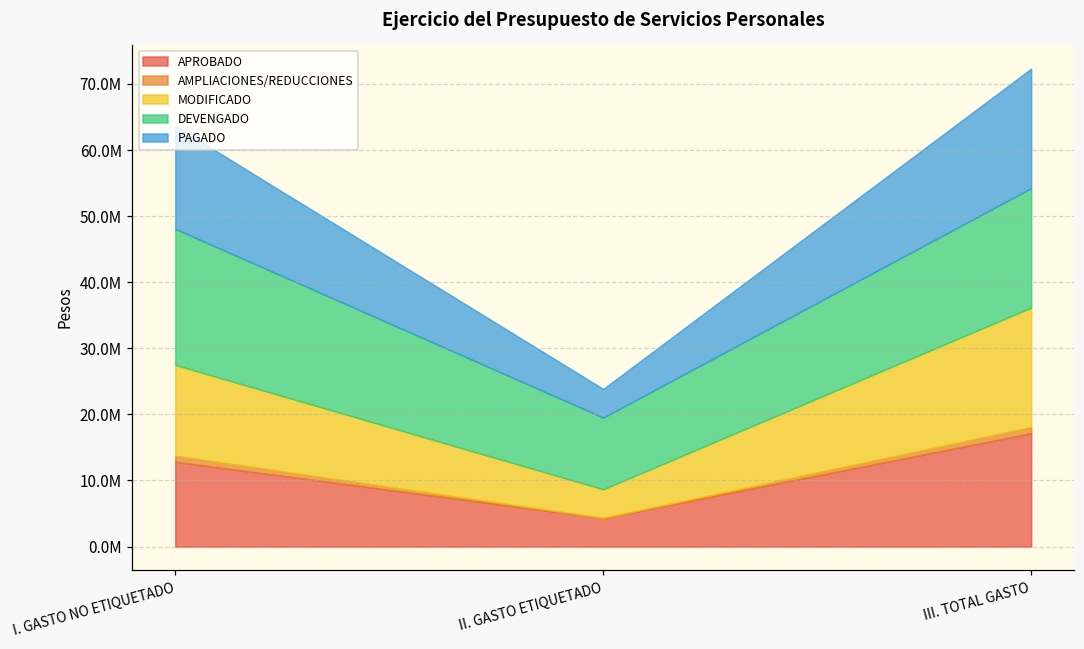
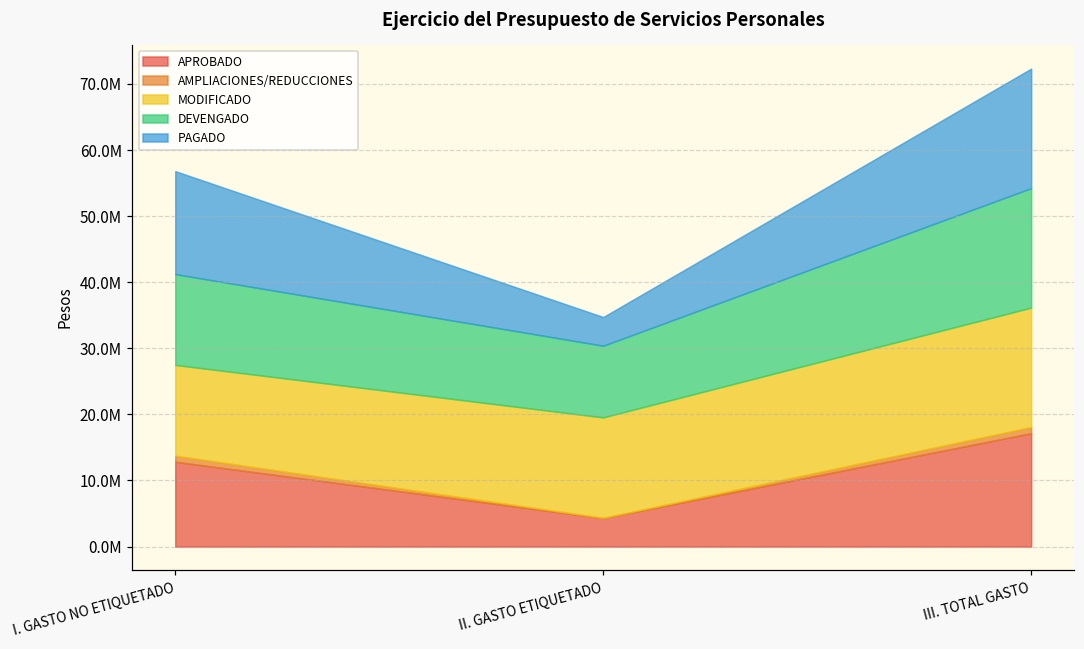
  {
    "MODIFICADO": {
      "I. GASTO NO ETIQUETADO": 14000000,
-     "II. GASTO ETIQUETADO": 4000000,
+     "II. GASTO ETIQUETADO": 15000000,
      "III. TOTAL GASTO": 18000000
    },
    "DEVENGADO": {
-     "I. GASTO NO ETIQUETADO": 21000000,
+     "I. GASTO NO ETIQUETADO": 14000000,
      "II. GASTO ETIQUETADO": 11000000,
      "III. TOTAL GASTO": 18000000
    },
    "PAGADO": {
      "II. GASTO ETIQUETADO": 4000000,
      "III. TOTAL GASTO": 18000000
    }
  }
